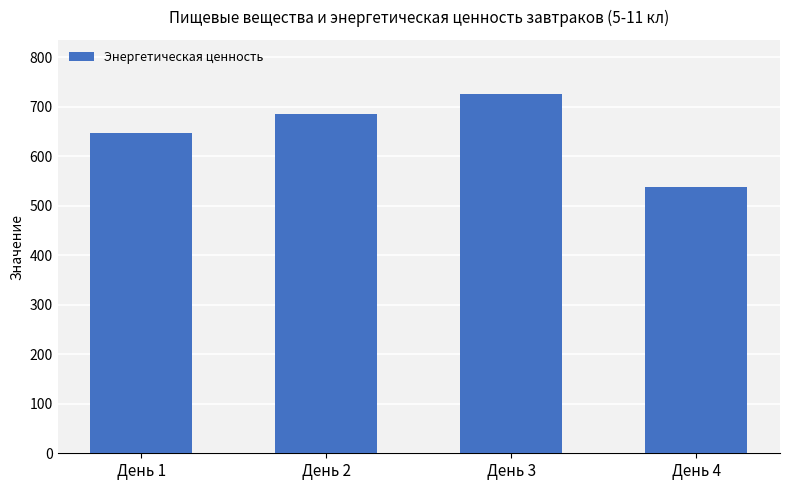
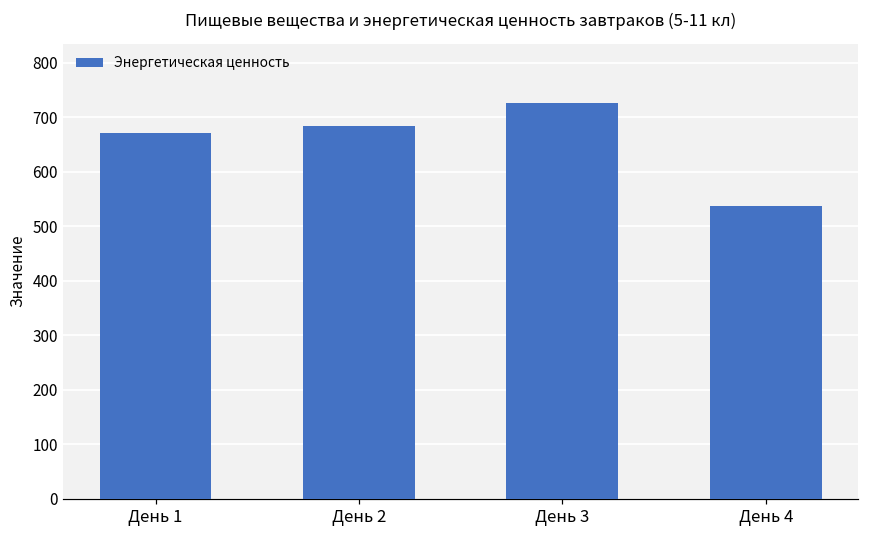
  {
-   "День 1": 650,
+   "День 1": 670,
    "День 2": 680,
    "День 3": 730,
    "День 4": 540
  }
